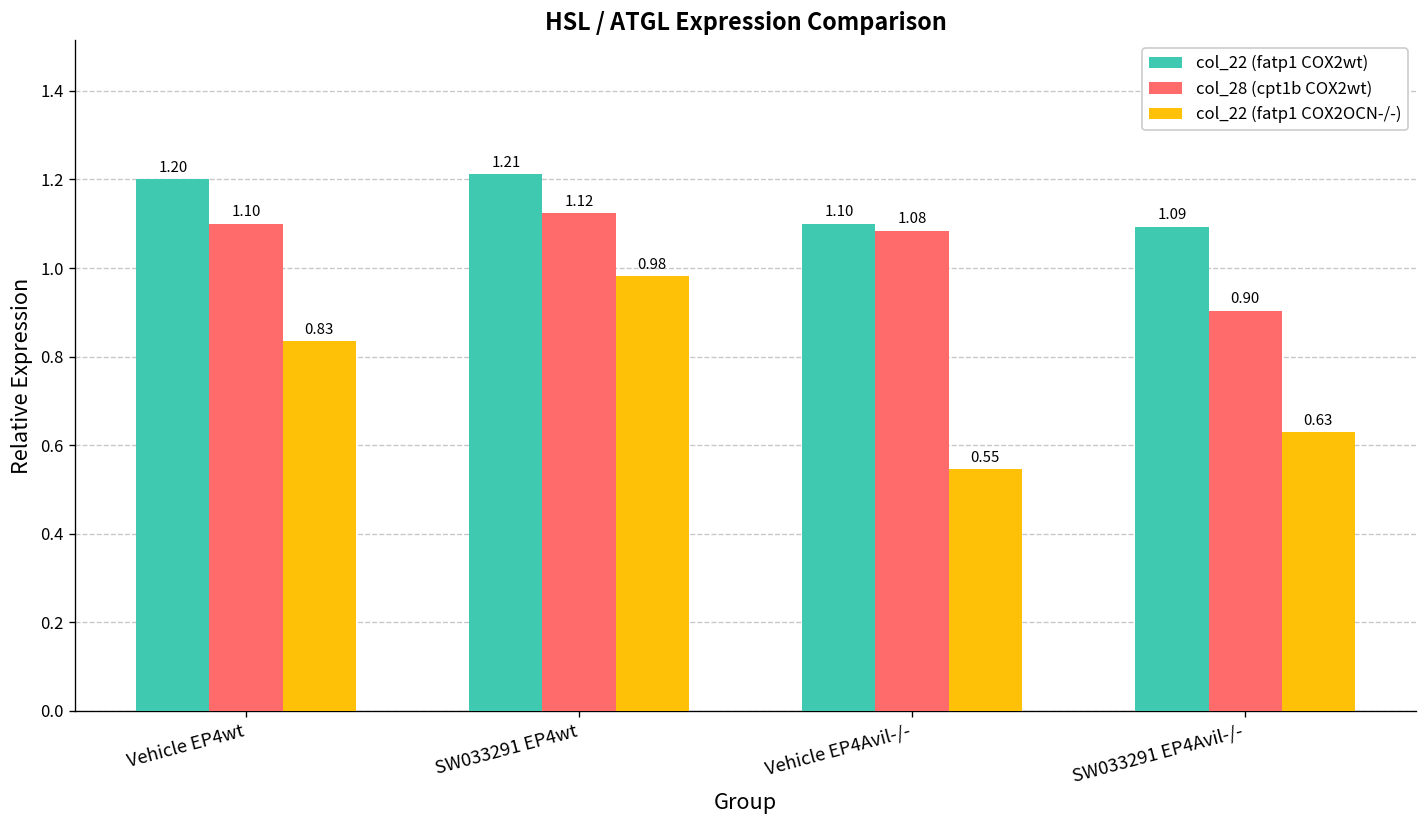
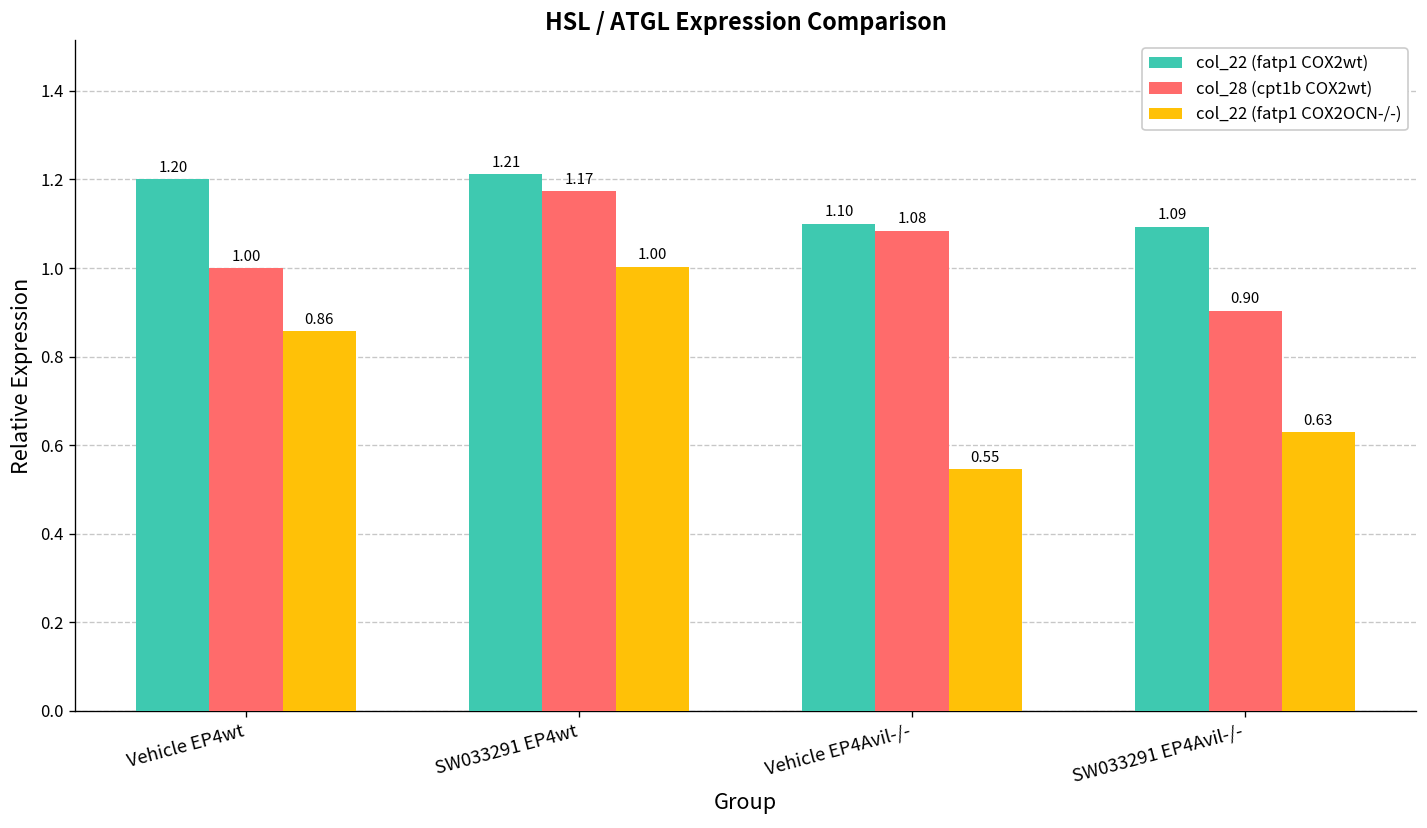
  {
    "col_22 (fatp1 COX2wt)": {
      "Vehicle EP4wt": 1.20,
      "SW033291 EP4wt": 1.21,
      "Vehicle EP4Avil-/-": 1.10,
      "SW033291 EP4Avil-/-": 1.09
    },
    "col_28 (cpt1b COX2wt)": {
-     "Vehicle EP4wt": 1.10,
-     "SW033291 EP4wt": 1.12,
+     "Vehicle EP4wt": 1.00,
+     "SW033291 EP4wt": 1.17,
      "Vehicle EP4Avil-/-": 1.08,
      "SW033291 EP4Avil-/-": 0.90
    },
    "col_22 (fatp1 COX2OCN-/-)": {
-     "Vehicle EP4wt": 0.83,
-     "SW033291 EP4wt": 0.98,
+     "Vehicle EP4wt": 0.86,
+     "SW033291 EP4wt": 1.00,
      "Vehicle EP4Avil-/-": 0.55,
      "SW033291 EP4Avil-/-": 0.63
    }
  }
